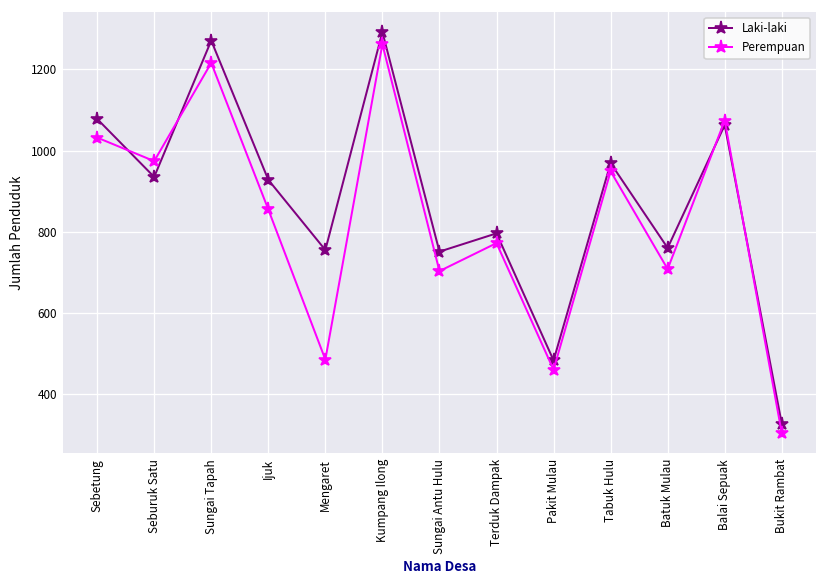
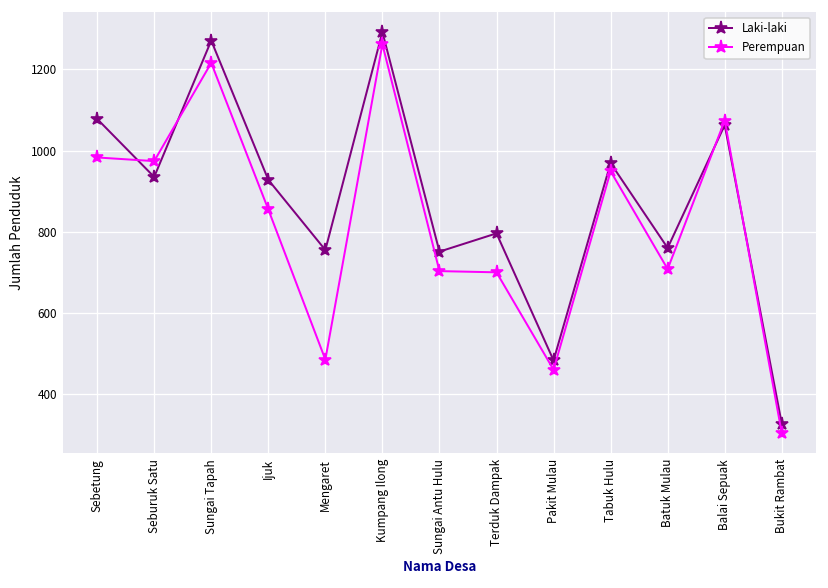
  {
    "Laki-laki": {
      "Sebetung": 1080,
      "Seburuk Satu": 940,
      "Sungai Tapah": 1270,
      "Ijuk": 930,
      "Mengaret": 760,
      "Kumpang Ilong": 1290,
      "Sungai Antu Hulu": 750,
      "Terduk Dampak": 800,
      "Pakit Mulau": 480,
      "Tabuk Hulu": 970,
      "Batuk Mulau": 760,
      "Balai Sepuak": 1060,
      "Bukit Rambat": 330
    },
    "Perempuan": {
-     "Sebetung": 1030,
+     "Sebetung": 980,
      "Seburuk Satu": 970,
      "Sungai Tapah": 1220,
      "Ijuk": 860,
      "Mengaret": 490,
      "Kumpang Ilong": 1260,
      "Sungai Antu Hulu": 700,
-     "Terduk Dampak": 770,
+     "Terduk Dampak": 700,
      "Pakit Mulau": 460,
      "Tabuk Hulu": 950,
      "Batuk Mulau": 710,
      "Balai Sepuak": 1070,
      "Bukit Rambat": 300
    }
  }
